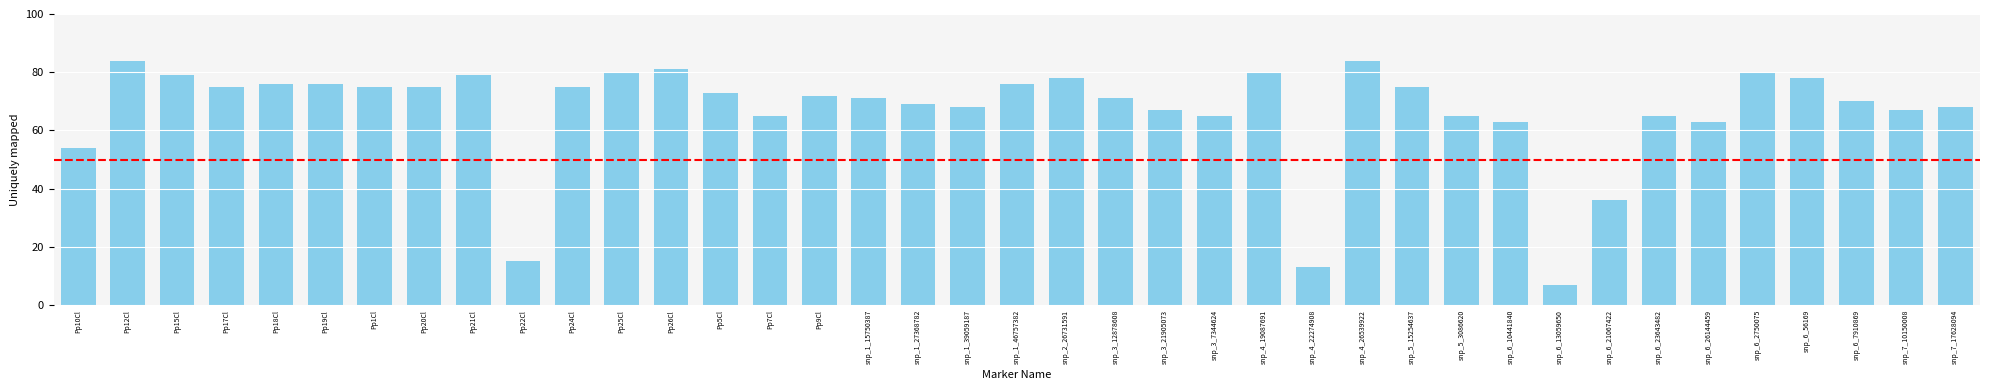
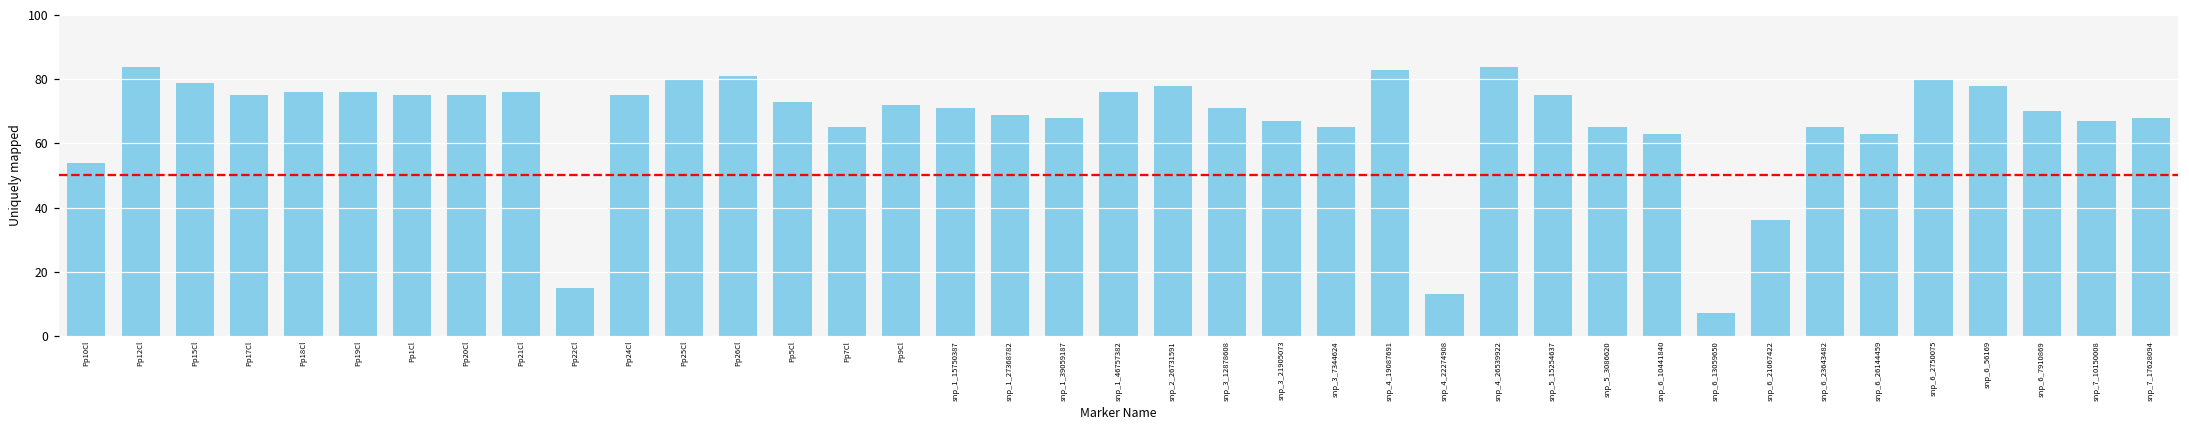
  {
    "Pp10Cl": 54,
    "Pp12Cl": 84,
    "Pp15Cl": 79,
    "Pp17Cl": 75,
    "Pp18Cl": 76,
    "Pp19Cl": 76,
    "Pp1Cl": 75,
    "Pp20Cl": 75,
-   "Pp21Cl": 79,
+   "Pp21Cl": 76,
    "Pp22Cl": 15,
    "Pp24Cl": 75,
    "Pp25Cl": 80,
    "Pp26Cl": 81,
    "Pp5Cl": 73,
    "Pp7Cl": 65,
    "Pp9Cl": 72,
    "snp_1_15750387": 71,
    "snp_1_27368782": 69,
    "snp_1_39059187": 68,
    "snp_1_46757382": 76,
    "snp_2_26731591": 78,
    "snp_3_12878608": 71,
    "snp_3_21905073": 67,
    "snp_3_7344624": 65,
-   "snp_4_19087691": 80,
+   "snp_4_19087691": 83,
    "snp_4_22274908": 13,
    "snp_4_26539922": 84,
    "snp_5_15254637": 75,
    "snp_5_3086620": 65,
    "snp_6_10441840": 63,
    "snp_6_13059650": 7,
    "snp_6_21067422": 36,
    "snp_6_23643482": 65,
    "snp_6_26144459": 63,
    "snp_6_2750075": 80,
    "snp_6_56169": 78,
    "snp_6_7910869": 70,
    "snp_7_10150008": 67,
    "snp_7_17628094": 68
  }
